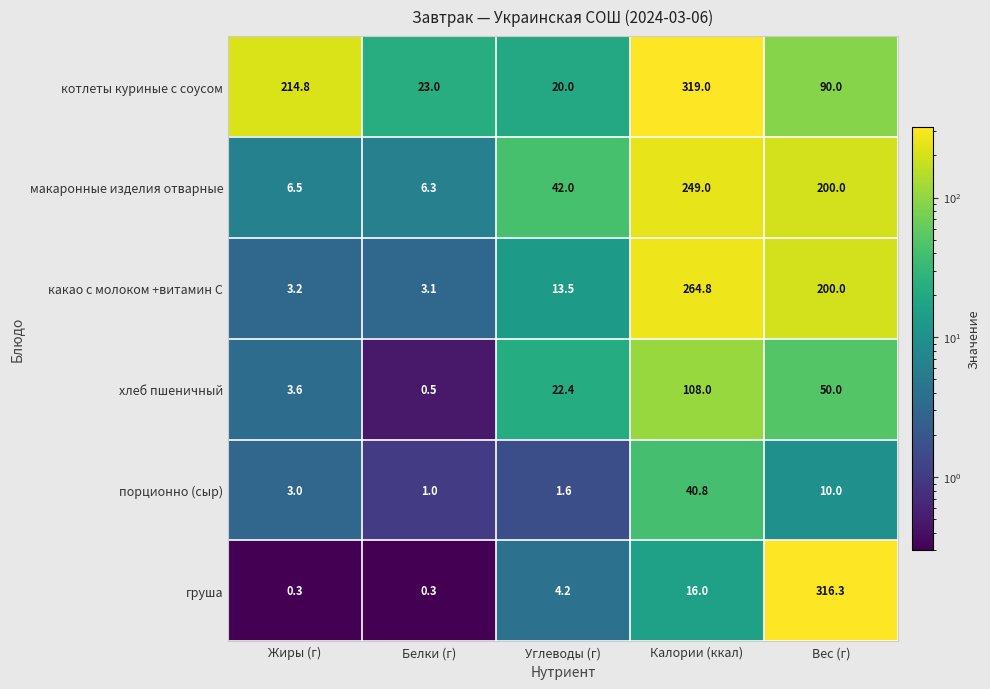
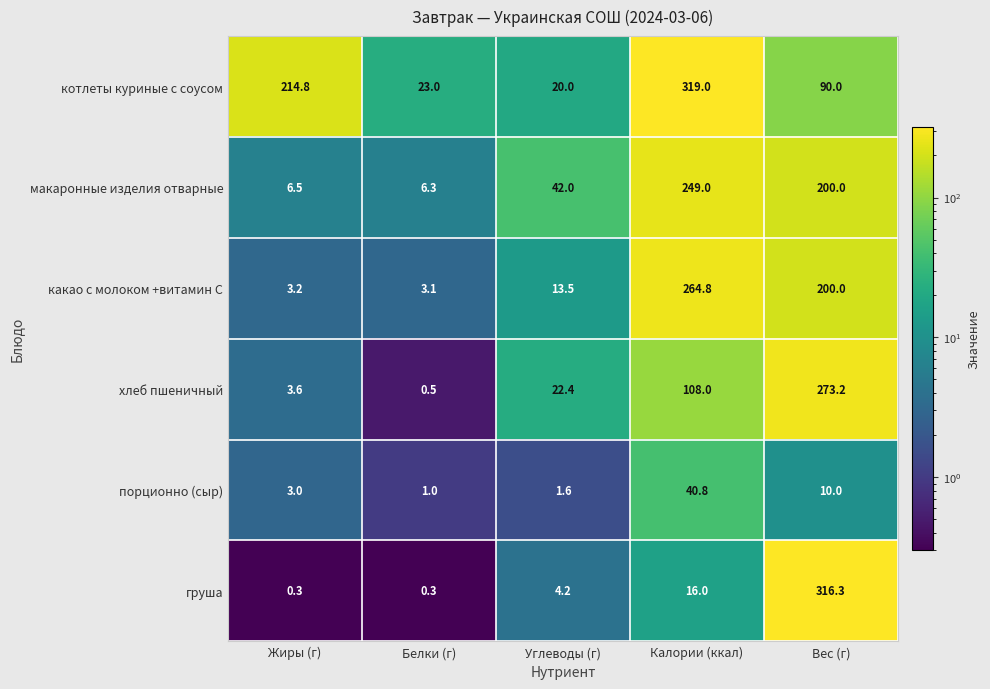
  {
    "котлеты куриные с соусом": {
      "Жиры (г)": 214.8,
      "Белки (г)": 23.0,
      "Углеводы (г)": 20.0,
      "Калории (ккал)": 319.0,
      "Вес (г)": 90.0
    },
    "макаронные изделия отварные": {
      "Жиры (г)": 6.5,
      "Белки (г)": 6.3,
      "Углеводы (г)": 42.0,
      "Калории (ккал)": 249.0,
      "Вес (г)": 200.0
    },
    "какао с молоком +витамин С": {
      "Жиры (г)": 3.2,
      "Белки (г)": 3.1,
      "Углеводы (г)": 13.5,
      "Калории (ккал)": 264.8,
      "Вес (г)": 200.0
    },
    "хлеб пшеничный": {
      "Жиры (г)": 3.6,
      "Белки (г)": 0.5,
      "Углеводы (г)": 22.4,
      "Калории (ккал)": 108.0,
-     "Вес (г)": 50.0
+     "Вес (г)": 273.2
    },
    "порционно (сыр)": {
      "Жиры (г)": 3.0,
      "Белки (г)": 1.0,
      "Углеводы (г)": 1.6,
      "Калории (ккал)": 40.8,
      "Вес (г)": 10.0
    },
    "груша": {
      "Жиры (г)": 0.3,
      "Белки (г)": 0.3,
      "Углеводы (г)": 4.2,
      "Калории (ккал)": 16.0,
      "Вес (г)": 316.3
    }
  }
